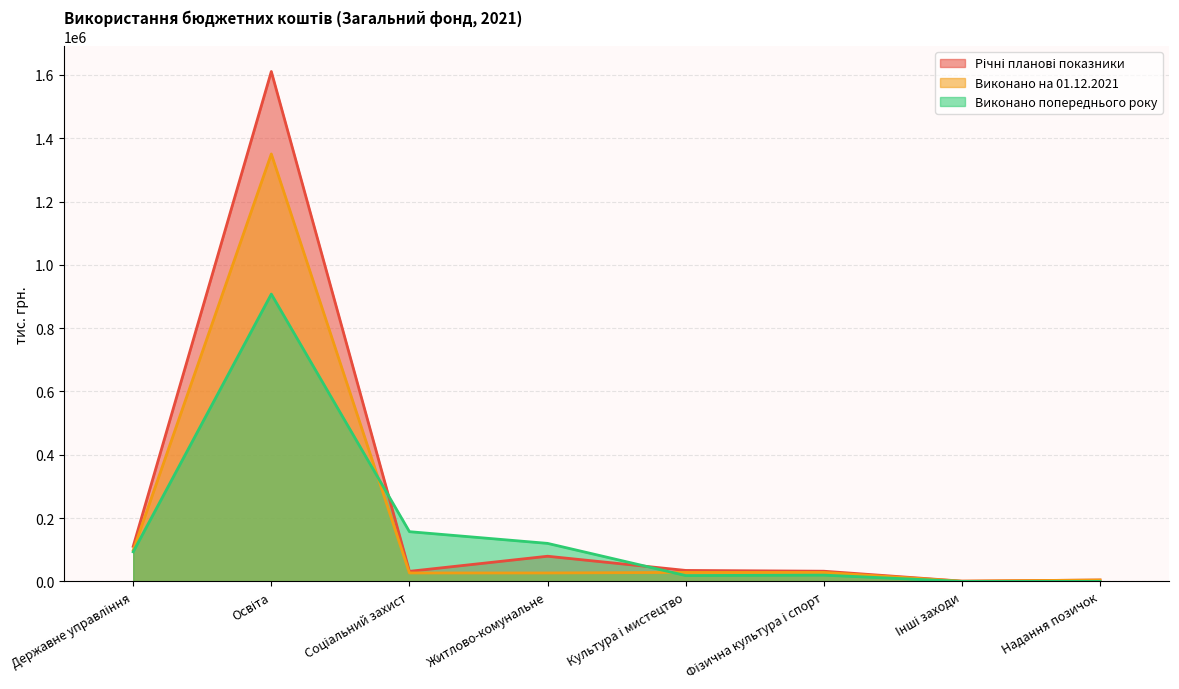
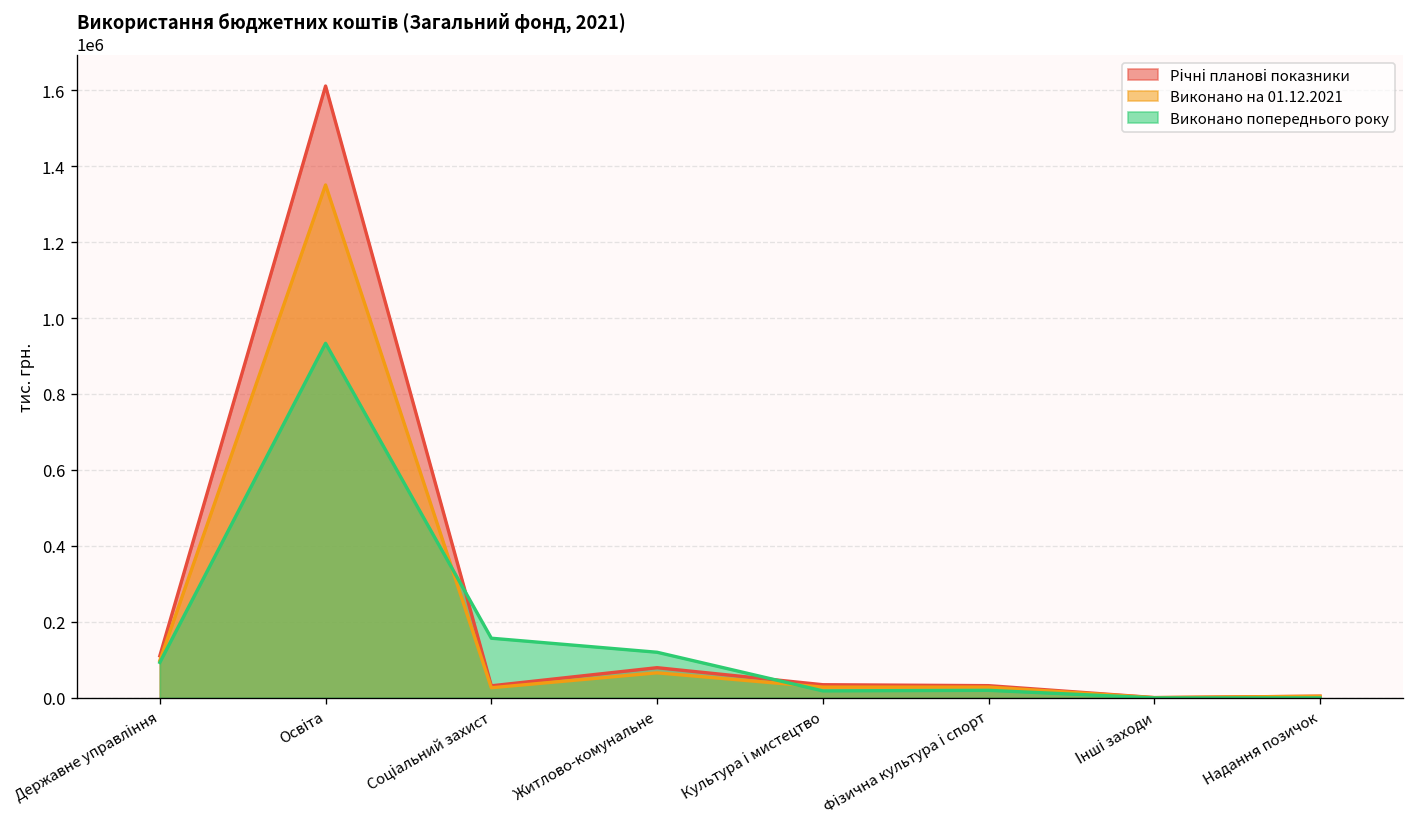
  {
    "Річні планові показники": {
      "Державне управління": 110000,
      "Освіта": 1610000,
      "Житлово-комунальне": 80000
    },
    "Виконано на 01.12.2021": {
      "Освіта": 1350000,
-     "Житлово-комунальне": 30000
+     "Житлово-комунальне": 70000
    },
    "Виконано попереднього року": {
-     "Освіта": 910000,
+     "Освіта": 930000,
      "Соціальний захист": 160000,
      "Житлово-комунальне": 120000,
      "Культура і мистецтво": 20000,
      "Фізична культура і спорт": 20000
    }
  }
